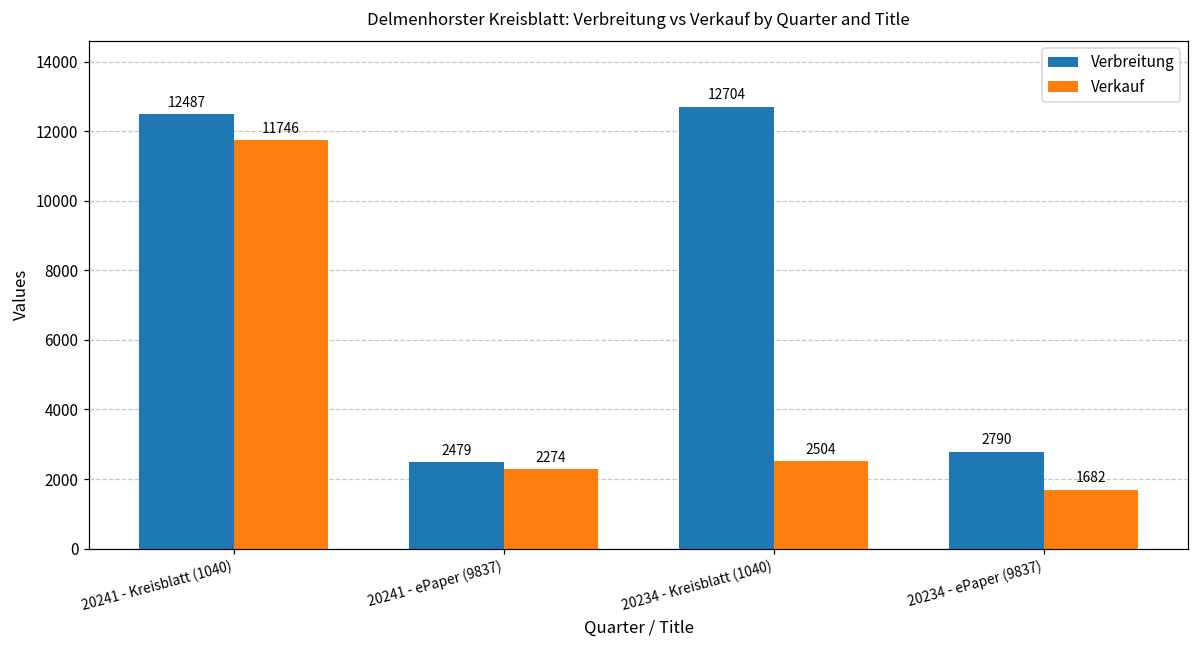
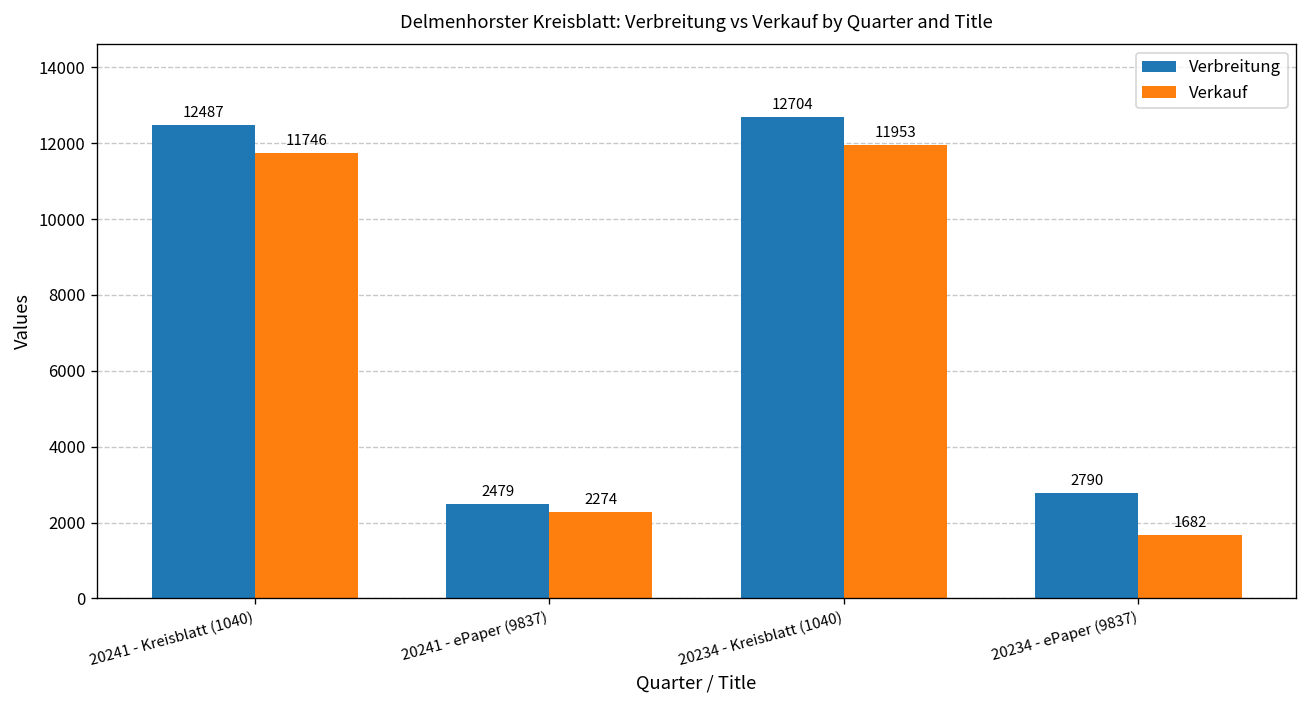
  {
    "Verbreitung": {
      "20241 - Kreisblatt (1040)": 12487,
      "20241 - ePaper (9837)": 2479,
      "20234 - Kreisblatt (1040)": 12704,
      "20234 - ePaper (9837)": 2790
    },
    "Verkauf": {
      "20241 - Kreisblatt (1040)": 11746,
      "20241 - ePaper (9837)": 2274,
-     "20234 - Kreisblatt (1040)": 2504,
+     "20234 - Kreisblatt (1040)": 11953,
      "20234 - ePaper (9837)": 1682
    }
  }
